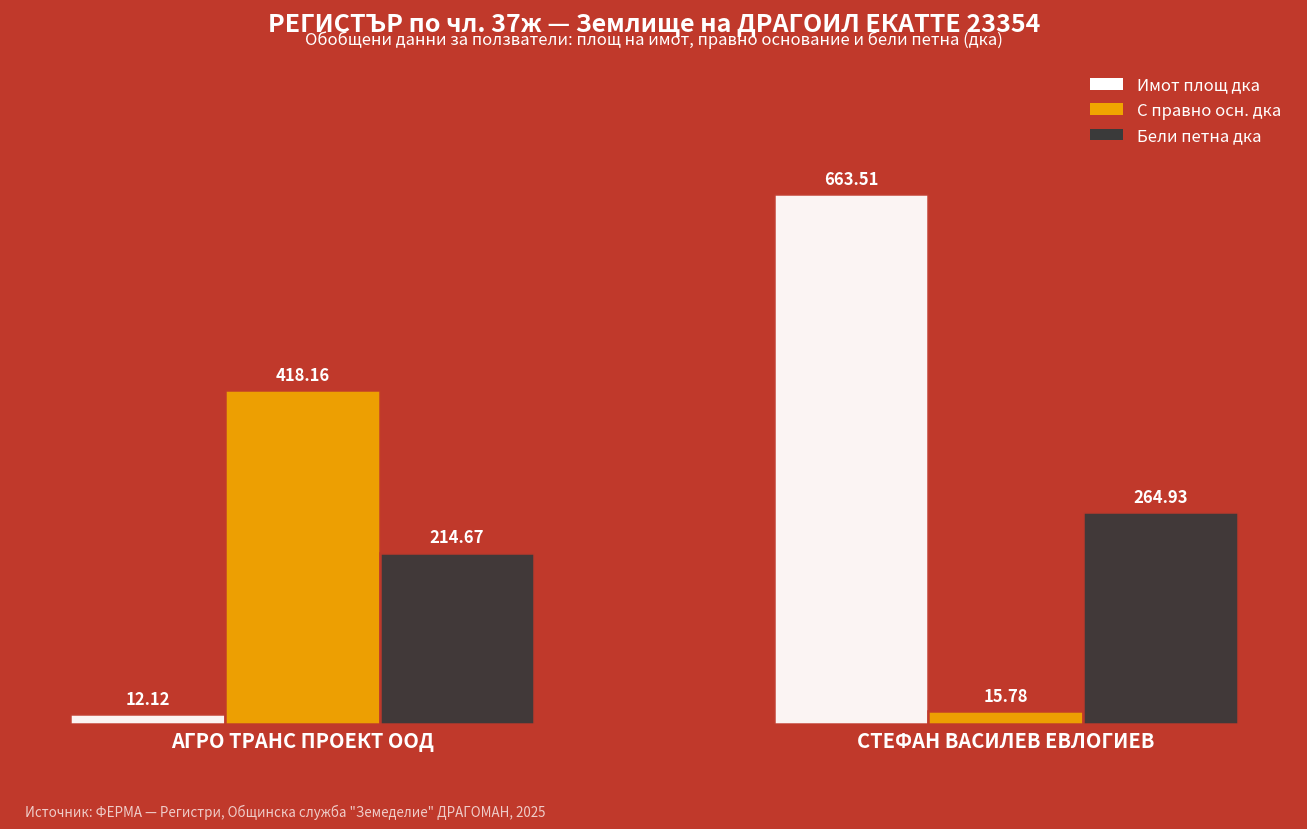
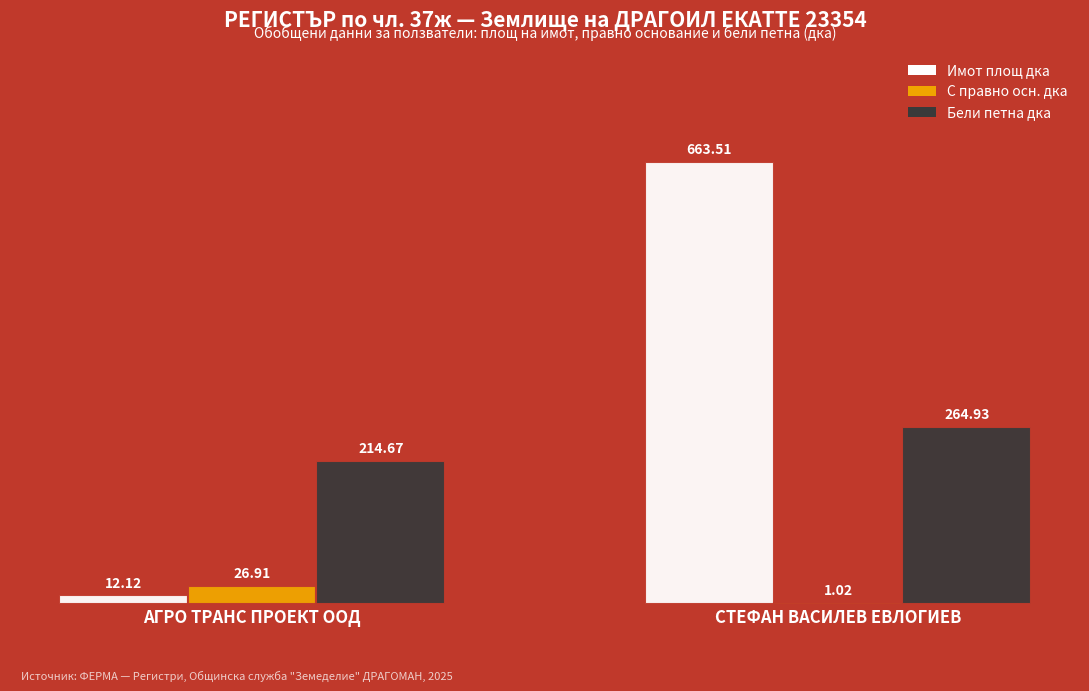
  {
    "Имот площ дка": {
      "АГРО ТРАНС ПРОЕКТ ООД": 12.12,
      "СТЕФАН ВАСИЛЕВ ЕВЛОГИЕВ": 663.51
    },
    "С правно осн. дка": {
-     "АГРО ТРАНС ПРОЕКТ ООД": 418.16,
-     "СТЕФАН ВАСИЛЕВ ЕВЛОГИЕВ": 15.78
+     "АГРО ТРАНС ПРОЕКТ ООД": 26.91,
+     "СТЕФАН ВАСИЛЕВ ЕВЛОГИЕВ": 1.02
    },
    "Бели петна дка": {
      "АГРО ТРАНС ПРОЕКТ ООД": 214.67,
      "СТЕФАН ВАСИЛЕВ ЕВЛОГИЕВ": 264.93
    }
  }
